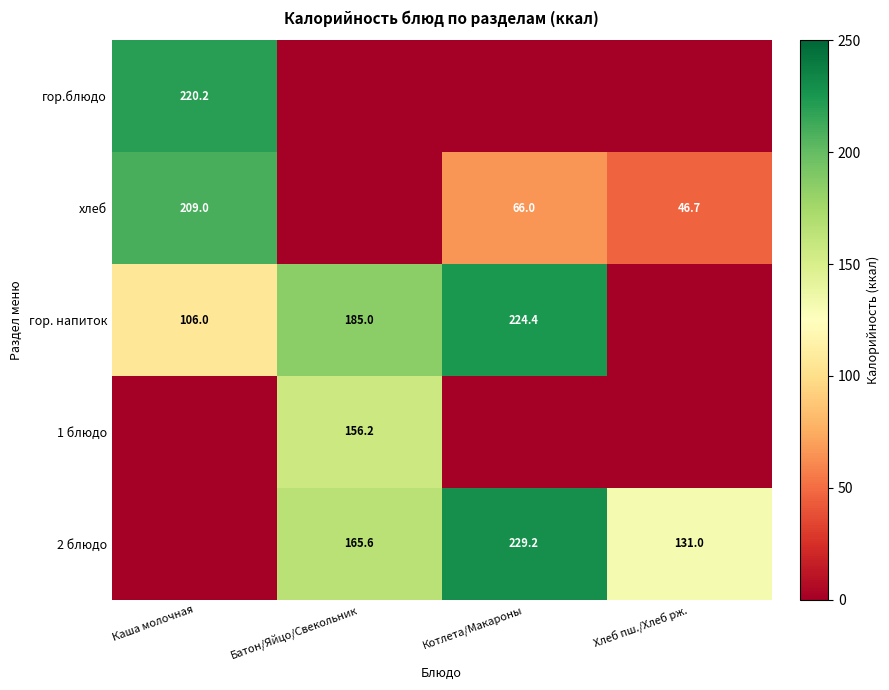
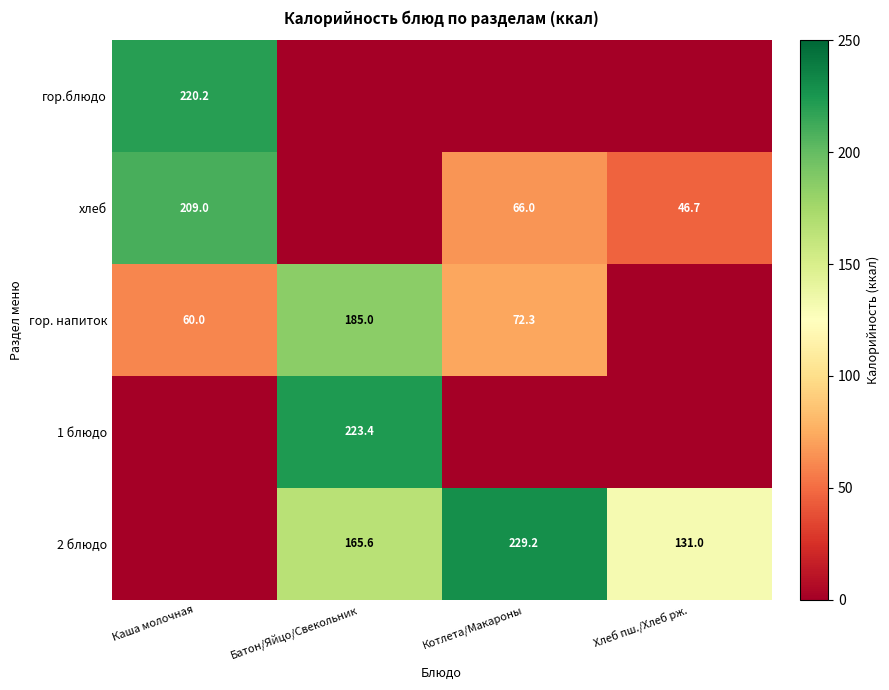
  {
    "гор.блюдо": {
      "Каша молочная": 220.2
    },
    "хлеб": {
      "Каша молочная": 209.0,
      "Котлета/Макароны": 66.0,
      "Хлеб пш./Хлеб рж.": 46.7
    },
    "гор. напиток": {
-     "Каша молочная": 106.0,
+     "Каша молочная": 60.0,
      "Батон/Яйцо/Свекольник": 185.0,
-     "Котлета/Макароны": 224.4
+     "Котлета/Макароны": 72.3
    },
    "1 блюдо": {
-     "Батон/Яйцо/Свекольник": 156.2
+     "Батон/Яйцо/Свекольник": 223.4
    },
    "2 блюдо": {
      "Батон/Яйцо/Свекольник": 165.6,
      "Котлета/Макароны": 229.2,
      "Хлеб пш./Хлеб рж.": 131.0
    }
  }
